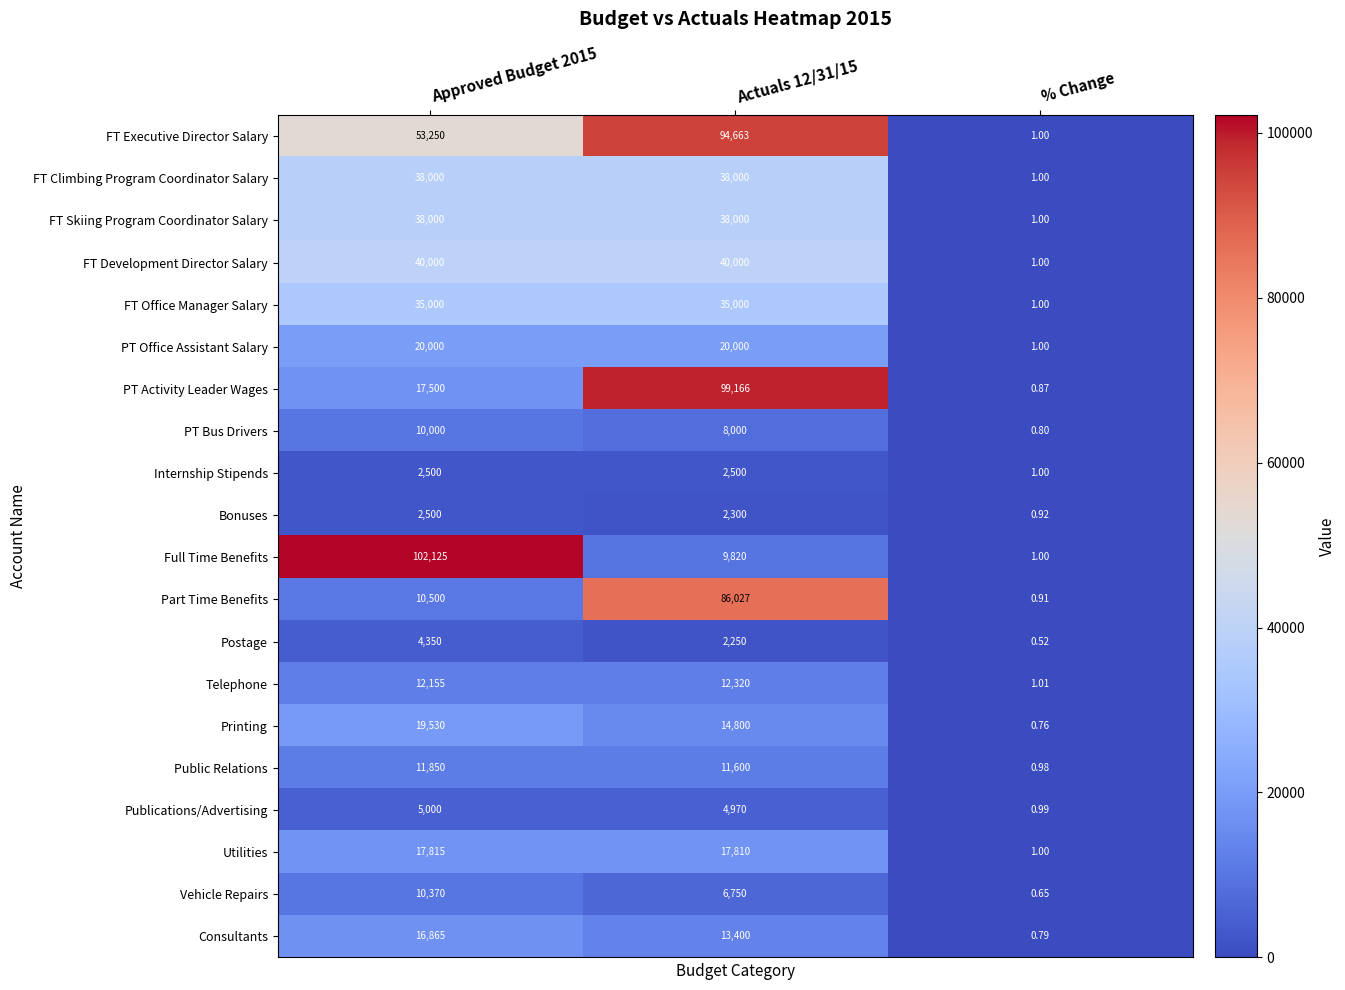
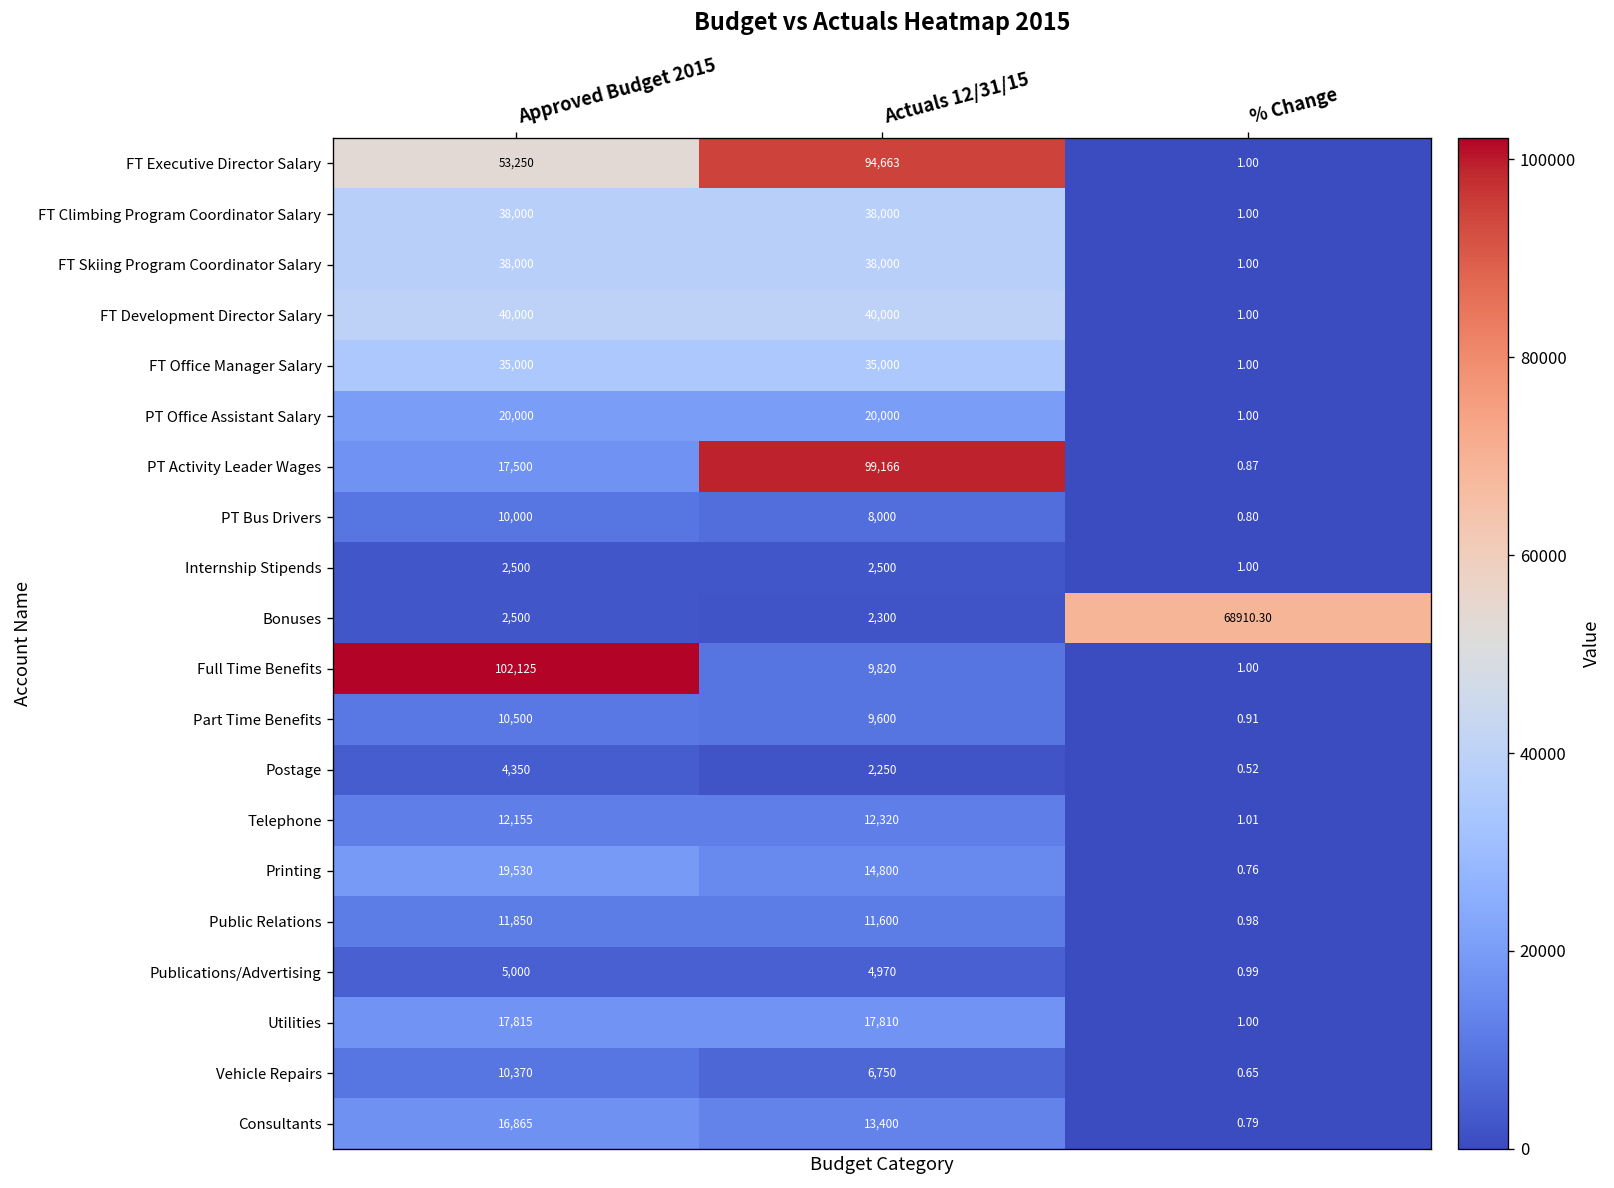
  {
    "FT Executive Director Salary": {
      "Approved Budget 2015": "53,250",
      "Actuals 12/31/15": "94,663",
      "% Change": "1.00"
    },
    "FT Climbing Program Coordinator Salary": {
      "Approved Budget 2015": "38,000",
      "Actuals 12/31/15": "38,000",
      "% Change": "1.00"
    },
    "FT Skiing Program Coordinator Salary": {
      "Approved Budget 2015": "38,000",
      "Actuals 12/31/15": "38,000",
      "% Change": "1.00"
    },
    "FT Development Director Salary": {
      "Approved Budget 2015": "40,000",
      "Actuals 12/31/15": "40,000",
      "% Change": "1.00"
    },
    "FT Office Manager Salary": {
      "Approved Budget 2015": "35,000",
      "Actuals 12/31/15": "35,000",
      "% Change": "1.00"
    },
    "PT Office Assistant Salary": {
      "Approved Budget 2015": "20,000",
      "Actuals 12/31/15": "20,000",
      "% Change": "1.00"
    },
    "PT Activity Leader Wages": {
      "Approved Budget 2015": "17,500",
      "Actuals 12/31/15": "99,166",
      "% Change": "0.87"
    },
    "PT Bus Drivers": {
      "Approved Budget 2015": "10,000",
      "Actuals 12/31/15": "8,000",
      "% Change": "0.80"
    },
    "Internship Stipends": {
      "Approved Budget 2015": "2,500",
      "Actuals 12/31/15": "2,500",
      "% Change": "1.00"
    },
    "Bonuses": {
      "Approved Budget 2015": "2,500",
      "Actuals 12/31/15": "2,300",
-     "% Change": "0.92"
+     "% Change": "68910.30"
    },
    "Full Time Benefits": {
      "Approved Budget 2015": "102,125",
      "Actuals 12/31/15": "9,820",
      "% Change": "1.00"
    },
    "Part Time Benefits": {
      "Approved Budget 2015": "10,500",
-     "Actuals 12/31/15": "86,027",
+     "Actuals 12/31/15": "9,600",
      "% Change": "0.91"
    },
    "Postage": {
      "Approved Budget 2015": "4,350",
      "Actuals 12/31/15": "2,250",
      "% Change": "0.52"
    },
    "Telephone": {
      "Approved Budget 2015": "12,155",
      "Actuals 12/31/15": "12,320",
      "% Change": "1.01"
    },
    "Printing": {
      "Approved Budget 2015": "19,530",
      "Actuals 12/31/15": "14,800",
      "% Change": "0.76"
    },
    "Public Relations": {
      "Approved Budget 2015": "11,850",
      "Actuals 12/31/15": "11,600",
      "% Change": "0.98"
    },
    "Publications/Advertising": {
      "Approved Budget 2015": "5,000",
      "Actuals 12/31/15": "4,970",
      "% Change": "0.99"
    },
    "Utilities": {
      "Approved Budget 2015": "17,815",
      "Actuals 12/31/15": "17,810",
      "% Change": "1.00"
    },
    "Vehicle Repairs": {
      "Approved Budget 2015": "10,370",
      "Actuals 12/31/15": "6,750",
      "% Change": "0.65"
    },
    "Consultants": {
      "Approved Budget 2015": "16,865",
      "Actuals 12/31/15": "13,400",
      "% Change": "0.79"
    }
  }
